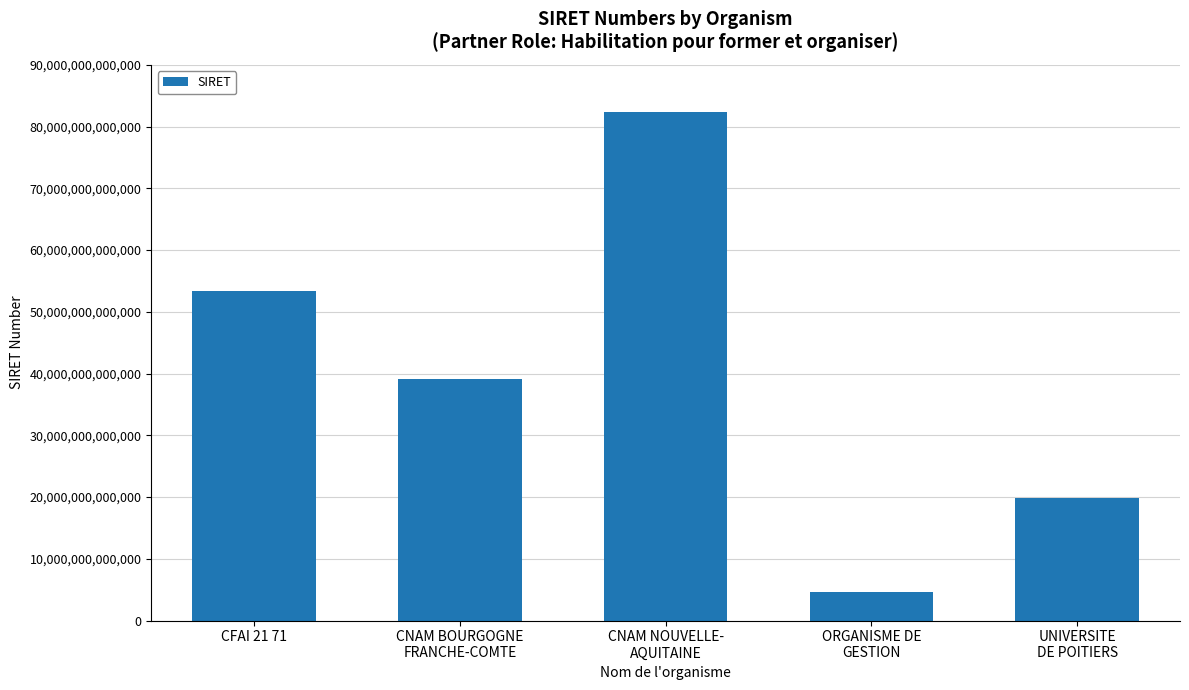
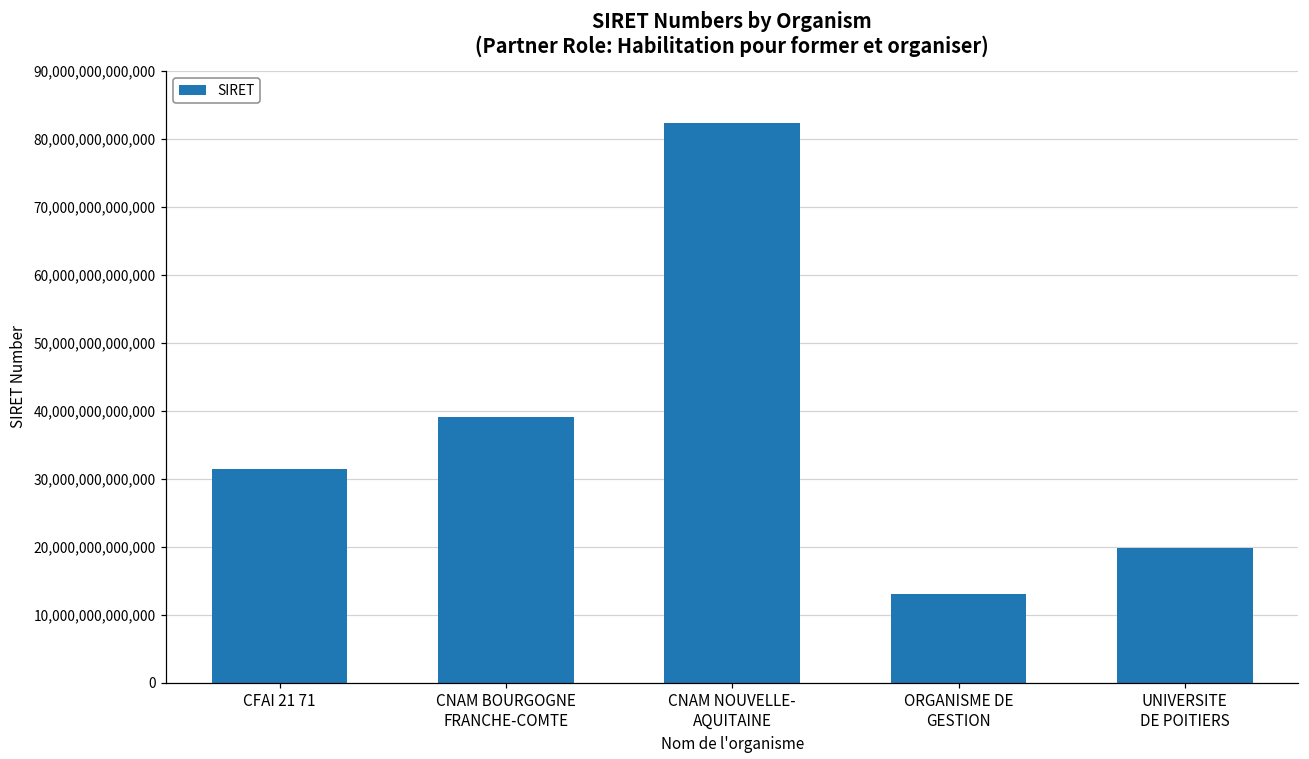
  {
-   "CFAI 21 71": "53,000,000,000,000",
+   "CFAI 21 71": "31,000,000,000,000",
    "CNAM BOURGOGNE FRANCHE-COMTE": "39,000,000,000,000",
    "CNAM NOUVELLE- AQUITAINE": "82,000,000,000,000",
-   "ORGANISME DE GESTION": "5,000,000,000,000",
+   "ORGANISME DE GESTION": "13,000,000,000,000",
    "UNIVERSITE DE POITIERS": "20,000,000,000,000"
  }
